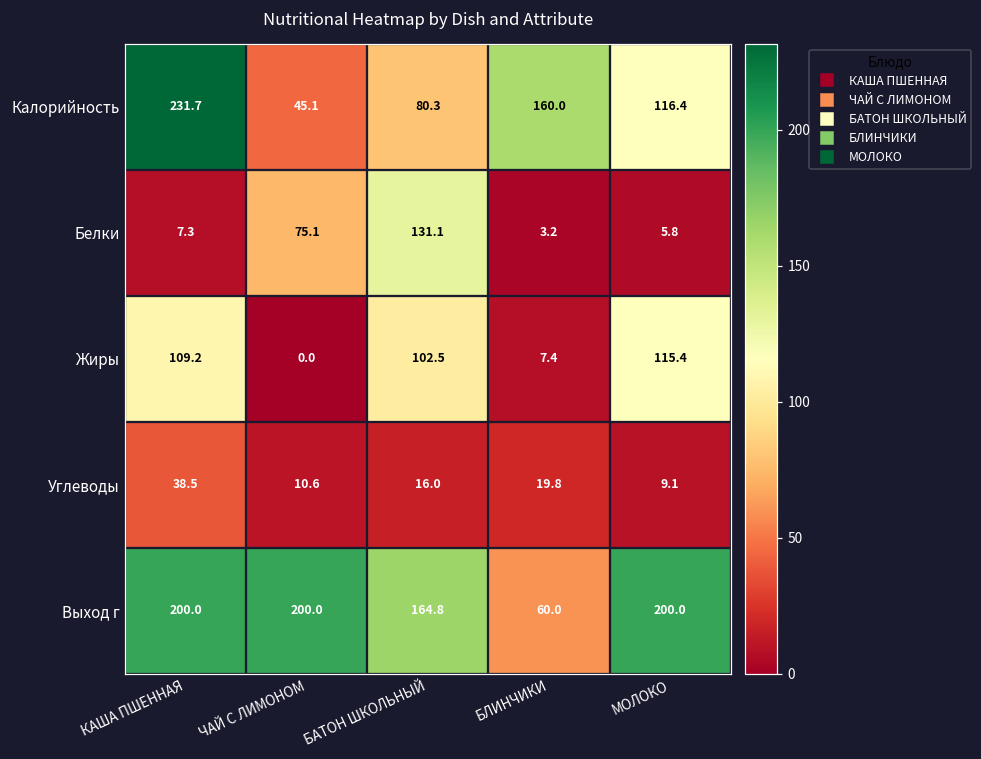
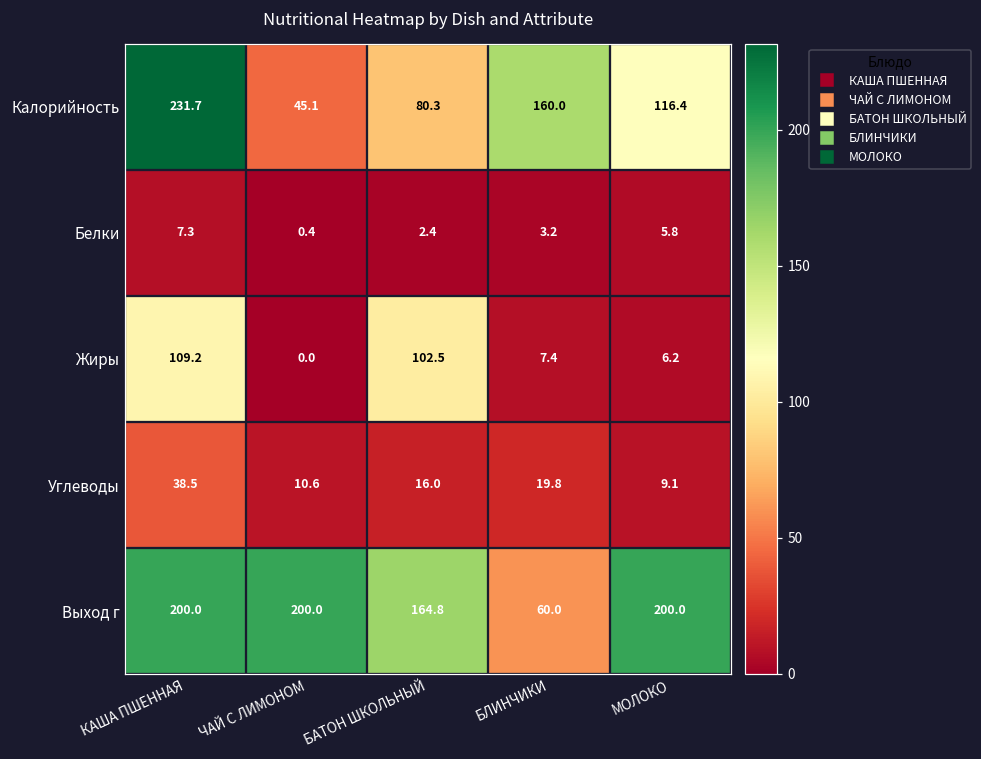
  {
    "Калорийность": {
      "КАША ПШЕННАЯ": 231.7,
      "ЧАЙ С ЛИМОНОМ": 45.1,
      "БАТОН ШКОЛЬНЫЙ": 80.3,
      "БЛИНЧИКИ": 160.0,
      "МОЛОКО": 116.4
    },
    "Белки": {
      "КАША ПШЕННАЯ": 7.3,
-     "ЧАЙ С ЛИМОНОМ": 75.1,
-     "БАТОН ШКОЛЬНЫЙ": 131.1,
+     "ЧАЙ С ЛИМОНОМ": 0.4,
+     "БАТОН ШКОЛЬНЫЙ": 2.4,
      "БЛИНЧИКИ": 3.2,
      "МОЛОКО": 5.8
    },
    "Жиры": {
      "КАША ПШЕННАЯ": 109.2,
      "ЧАЙ С ЛИМОНОМ": 0.0,
      "БАТОН ШКОЛЬНЫЙ": 102.5,
      "БЛИНЧИКИ": 7.4,
-     "МОЛОКО": 115.4
+     "МОЛОКО": 6.2
    },
    "Углеводы": {
      "КАША ПШЕННАЯ": 38.5,
      "ЧАЙ С ЛИМОНОМ": 10.6,
      "БАТОН ШКОЛЬНЫЙ": 16.0,
      "БЛИНЧИКИ": 19.8,
      "МОЛОКО": 9.1
    },
    "Выход г": {
      "КАША ПШЕННАЯ": 200.0,
      "ЧАЙ С ЛИМОНОМ": 200.0,
      "БАТОН ШКОЛЬНЫЙ": 164.8,
      "БЛИНЧИКИ": 60.0,
      "МОЛОКО": 200.0
    }
  }
